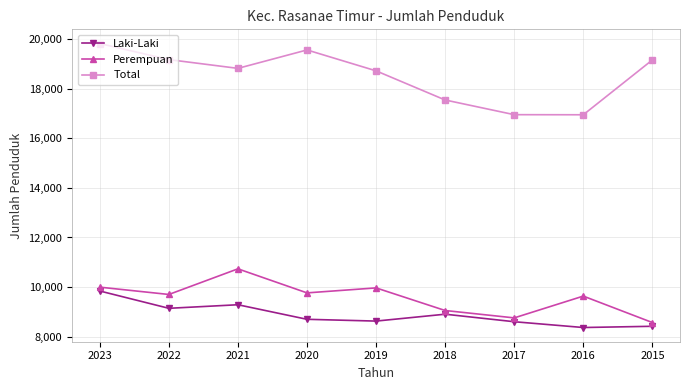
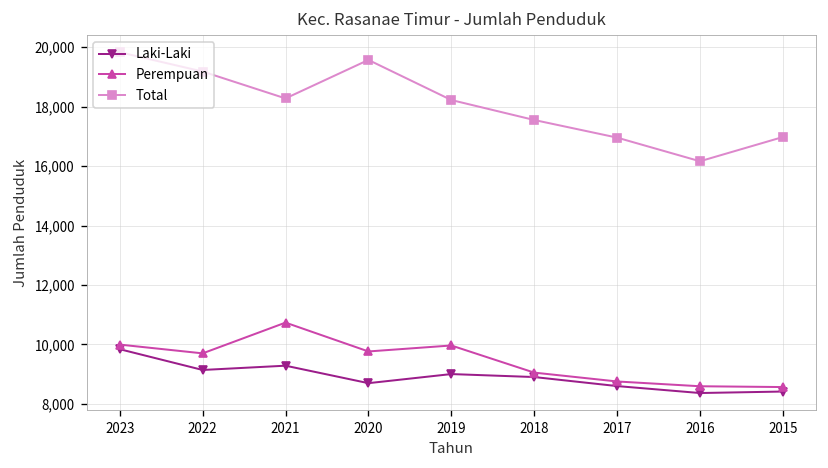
  {
    "Laki-Laki": {
      "2023": "9,800",
      "2022": "9,100",
      "2021": "9,300",
      "2020": "8,700",
-     "2019": "8,600",
+     "2019": "9,000",
      "2018": "8,900",
      "2017": "8,600",
      "2016": "8,400",
      "2015": "8,400"
    },
    "Perempuan": {
      "2023": "10,000",
      "2022": "9,700",
      "2021": "10,700",
      "2020": "9,800",
      "2019": "10,000",
      "2018": "9,100",
      "2017": "8,800",
-     "2016": "9,600",
+     "2016": "8,600",
      "2015": "8,600"
    },
    "Total": {
-     "2021": "18,800",
+     "2021": "18,300",
      "2020": "19,600",
-     "2019": "18,700",
+     "2019": "18,200",
      "2018": "17,600",
      "2017": "17,000",
-     "2016": "17,000",
-     "2015": "19,200"
+     "2016": "16,200",
+     "2015": "17,000"
    }
  }
